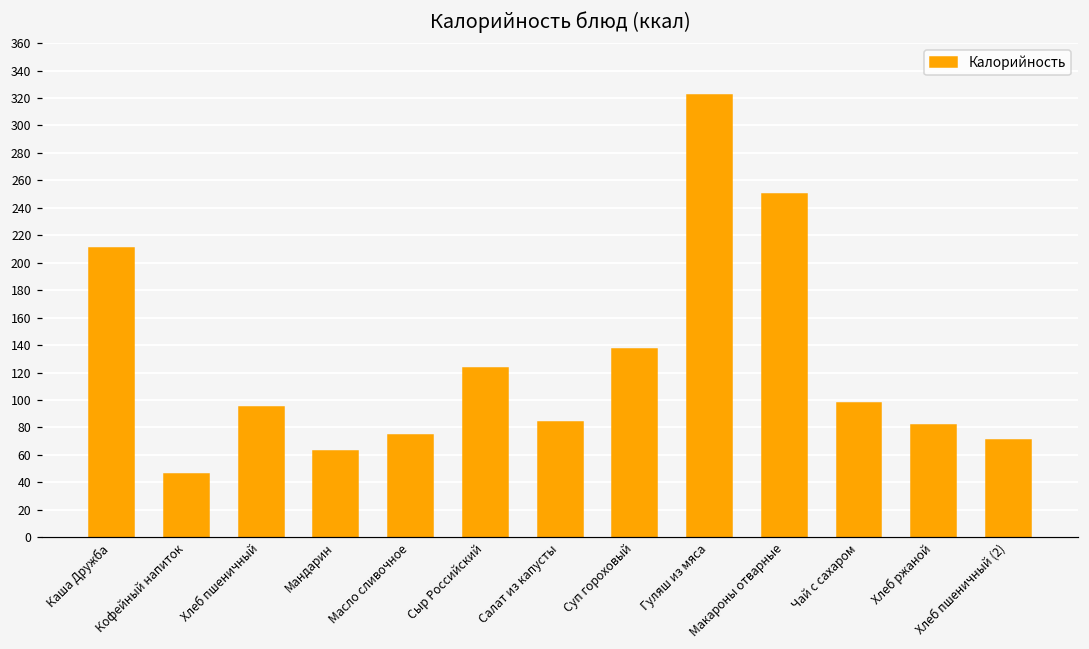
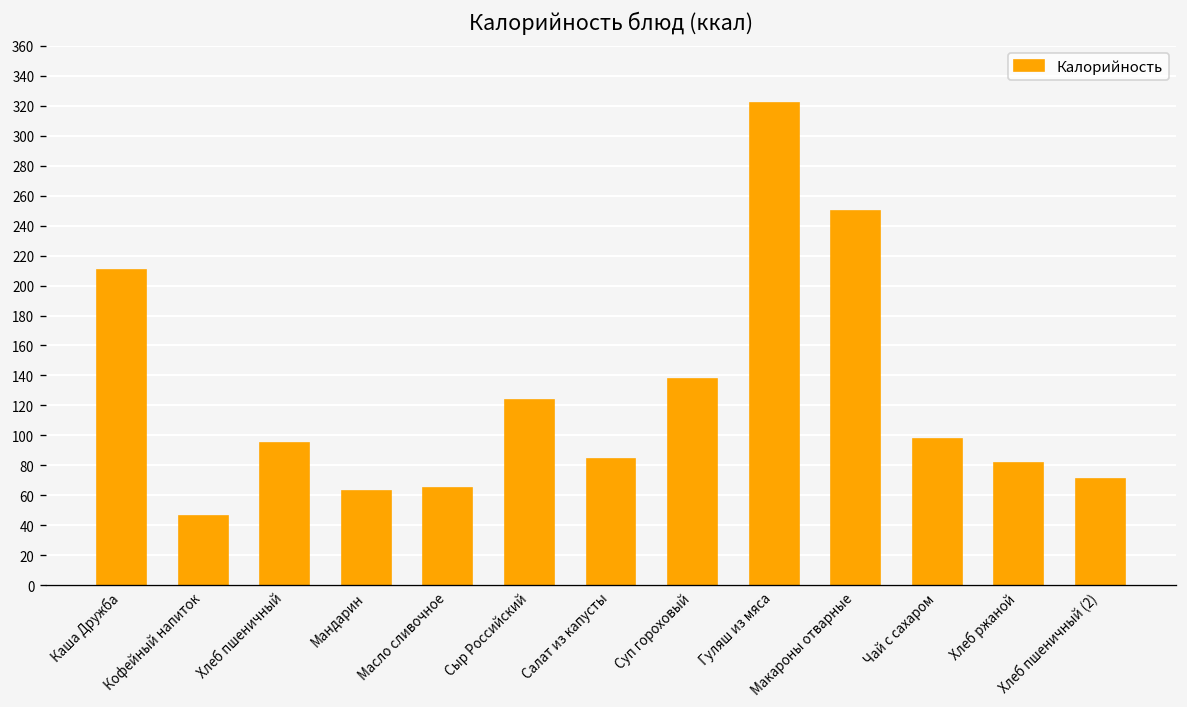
  {
    "Каша Дружба": 211,
    "Кофейный напиток": 46,
    "Хлеб пшеничный": 95,
    "Мандарин": 63,
-   "Масло сливочное": 75,
+   "Масло сливочное": 65,
    "Сыр Российский": 123,
    "Салат из капусты": 84,
    "Суп гороховый": 137,
    "Гуляш из мяса": 322,
    "Макароны отварные": 250,
    "Чай с сахаром": 98,
    "Хлеб ржаной": 82,
    "Хлеб пшеничный (2)": 71
  }
